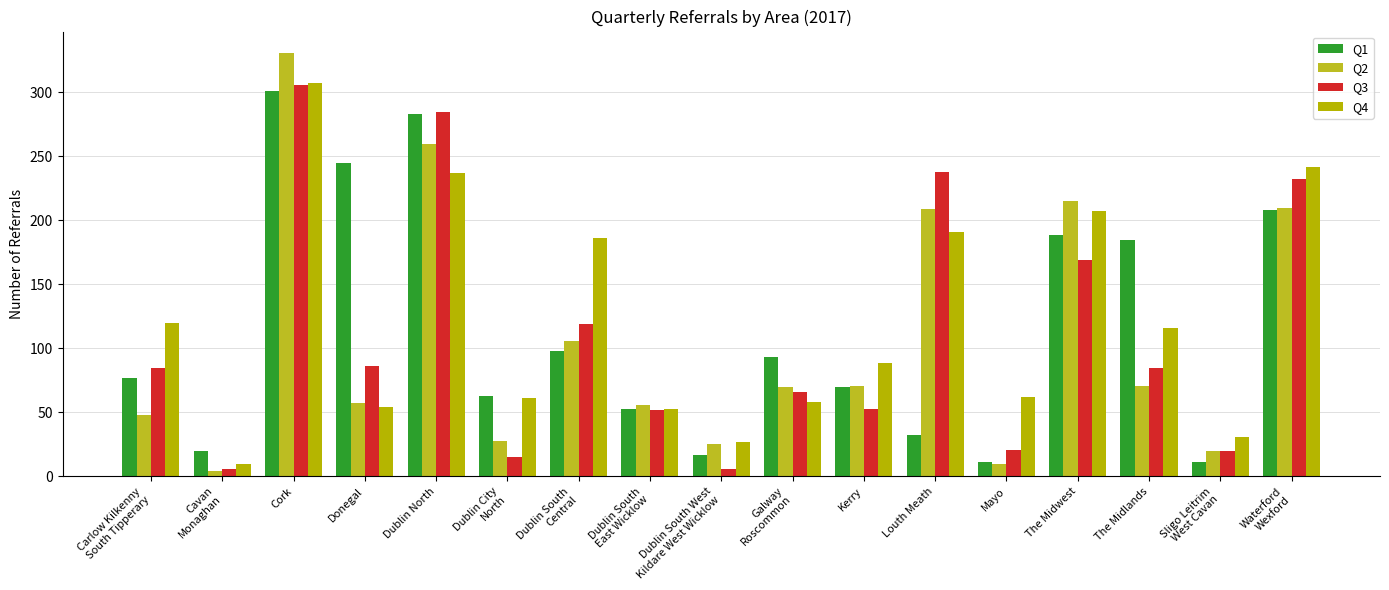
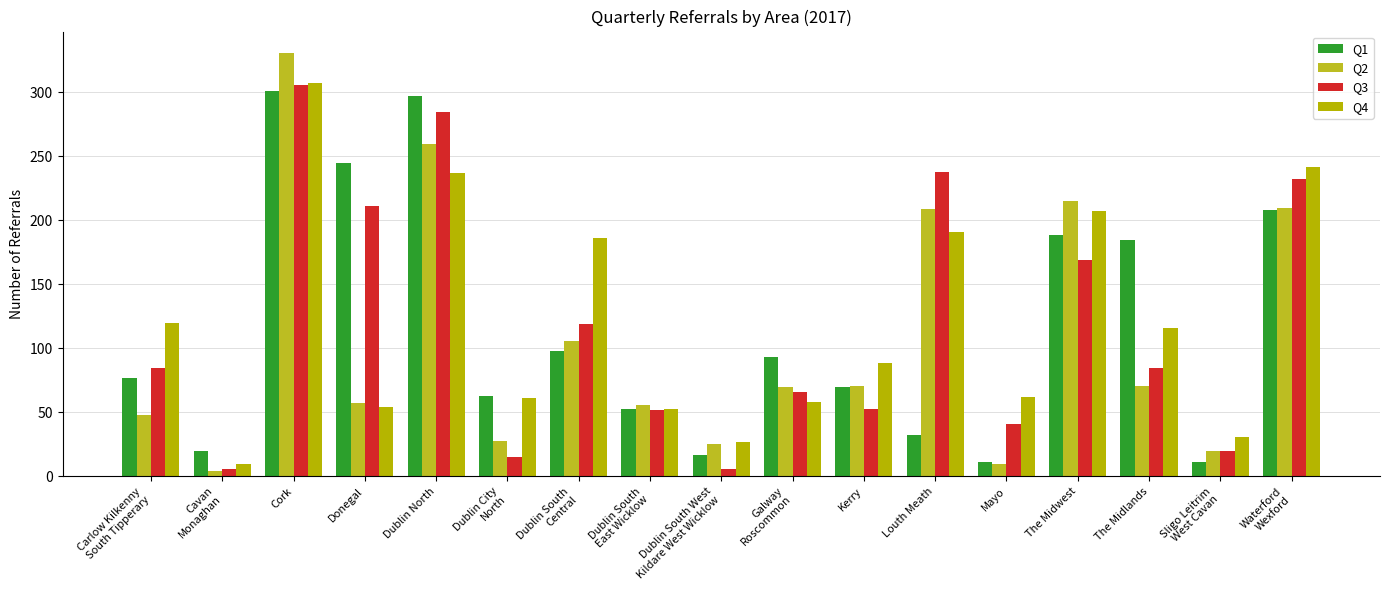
  {
    "Q1": {
      "Carlow Kilkenny South Tipperary": 77,
      "Cavan Monaghan": 20,
      "Cork": 301,
      "Donegal": 245,
-     "Dublin North": 283,
+     "Dublin North": 297,
      "Dublin City North": 63,
      "Dublin South Central": 98,
      "Dublin South East Wicklow": 53,
      "Dublin South West Kildare West Wicklow": 17,
      "Galway Roscommon": 93,
      "Kerry": 70,
      "Louth Meath": 32,
      "Mayo": 11,
      "The Midwest": 189,
      "The Midlands": 185,
      "Sligo Leitrim West Cavan": 11,
      "Waterford Wexford": 208
    },
    "Q3": {
      "Carlow Kilkenny South Tipperary": 85,
      "Cavan Monaghan": 6,
      "Cork": 306,
-     "Donegal": 86,
+     "Donegal": 211,
      "Dublin North": 285,
      "Dublin City North": 15,
      "Dublin South Central": 119,
      "Dublin South East Wicklow": 52,
      "Dublin South West Kildare West Wicklow": 6,
      "Galway Roscommon": 66,
      "Kerry": 53,
      "Louth Meath": 238,
-     "Mayo": 21,
+     "Mayo": 41,
      "The Midwest": 169,
      "The Midlands": 85,
      "Sligo Leitrim West Cavan": 20,
      "Waterford Wexford": 232
    }
  }
